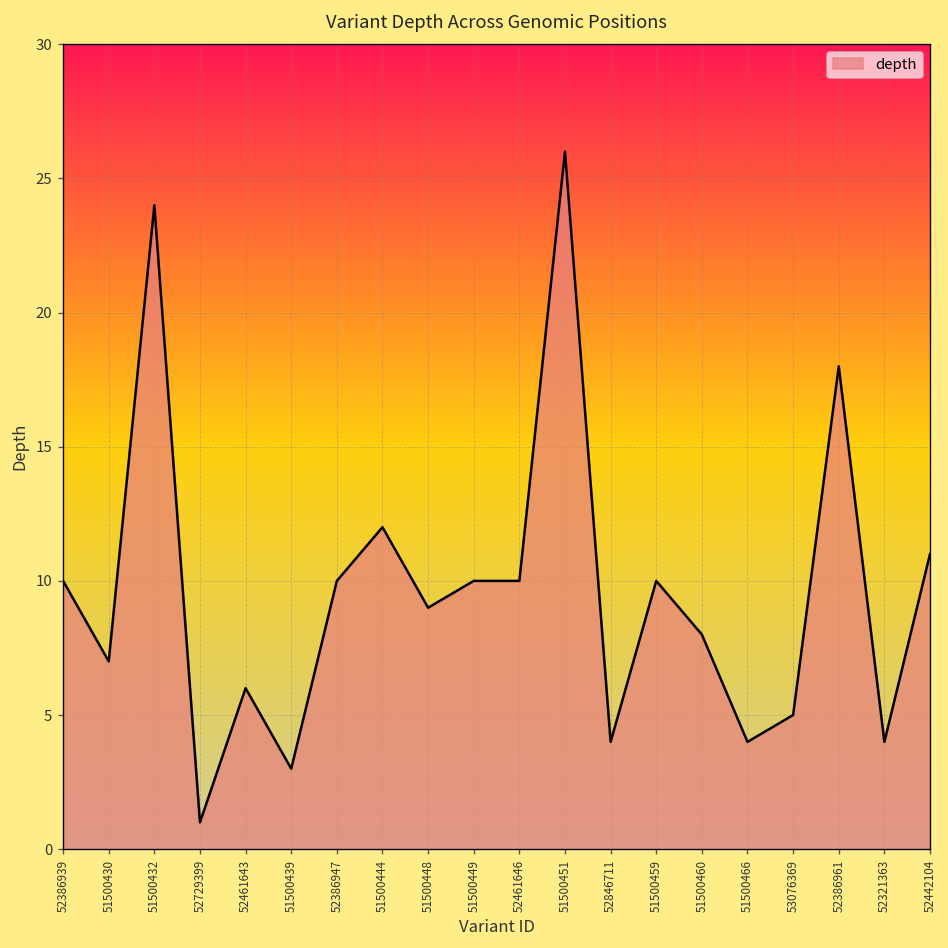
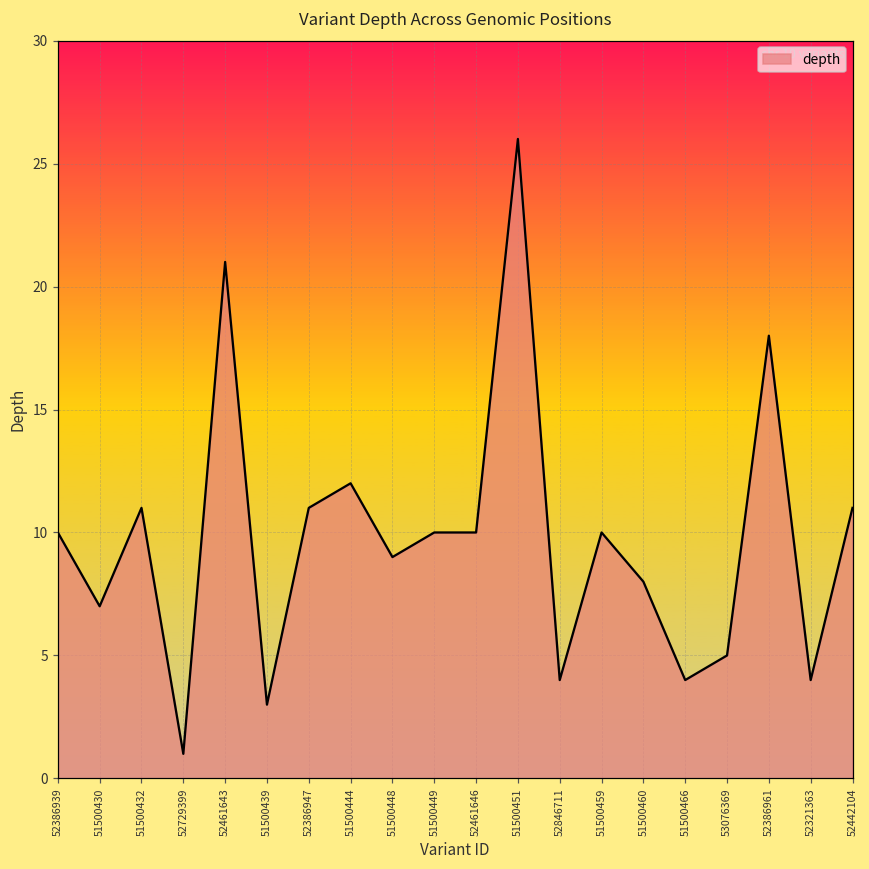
  {
    "52386939": 10,
    "51500430": 7,
-   "51500432": 24,
+   "51500432": 11,
    "52729399": 1,
-   "52461643": 6,
+   "52461643": 21,
    "51500439": 3,
-   "52386947": 10,
+   "52386947": 11,
    "51500444": 12,
    "51500448": 9,
    "51500449": 10,
    "52461646": 10,
    "51500451": 26,
    "52846711": 4,
    "51500459": 10,
    "51500460": 8,
    "51500466": 4,
    "53076369": 5,
    "52386961": 18,
    "52321363": 4,
    "52442104": 11
  }
